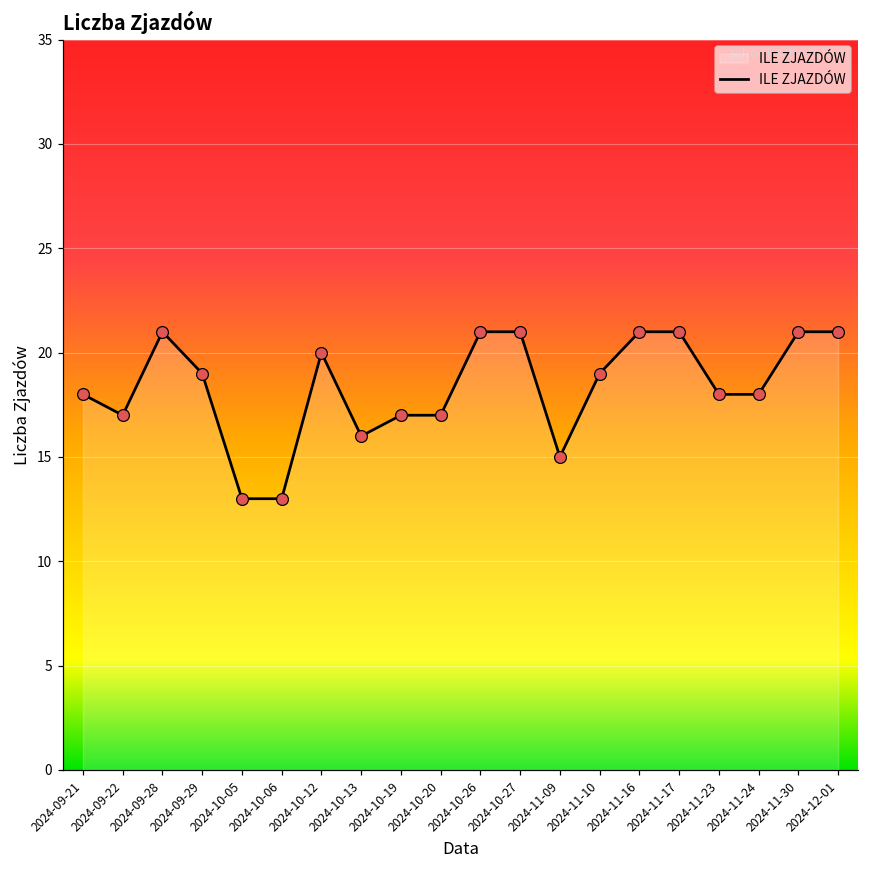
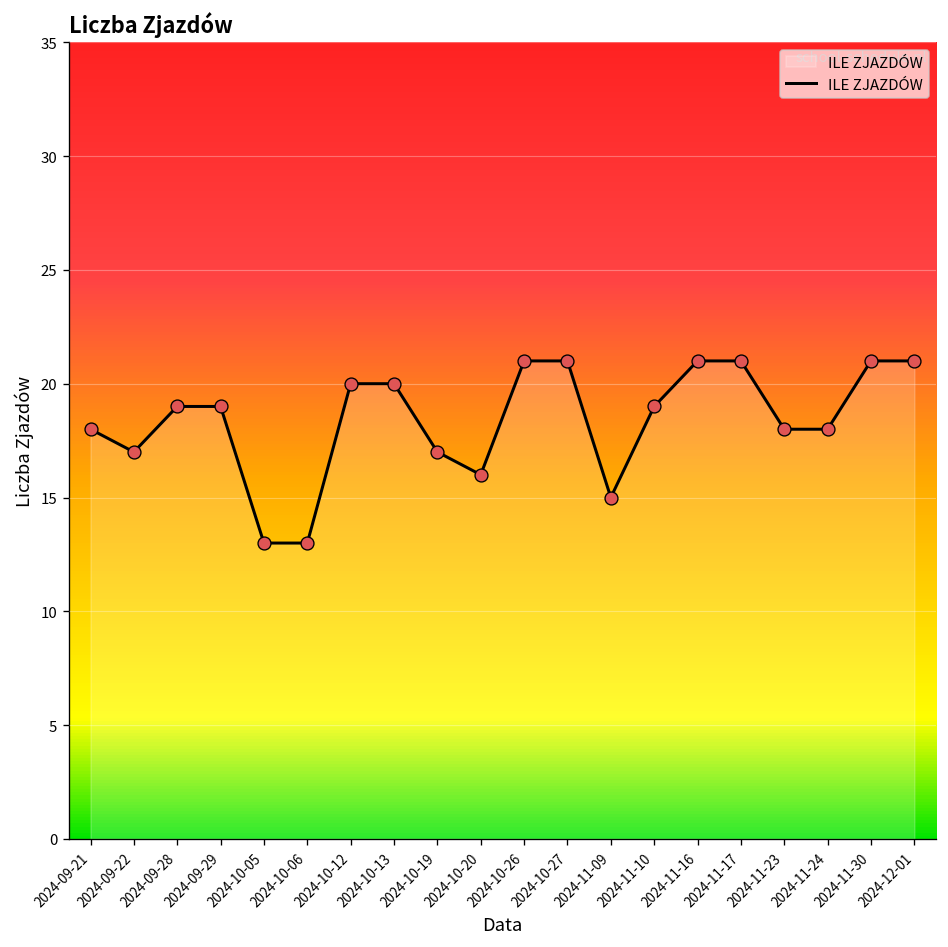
  {
    "2024-09-21": 18,
    "2024-09-22": 17,
-   "2024-09-28": 21,
+   "2024-09-28": 19,
    "2024-09-29": 19,
    "2024-10-05": 13,
    "2024-10-06": 13,
    "2024-10-12": 20,
-   "2024-10-13": 16,
+   "2024-10-13": 20,
    "2024-10-19": 17,
-   "2024-10-20": 17,
+   "2024-10-20": 16,
    "2024-10-26": 21,
    "2024-10-27": 21,
    "2024-11-09": 15,
    "2024-11-10": 19,
    "2024-11-16": 21,
    "2024-11-17": 21,
    "2024-11-23": 18,
    "2024-11-24": 18,
    "2024-11-30": 21,
    "2024-12-01": 21
  }
